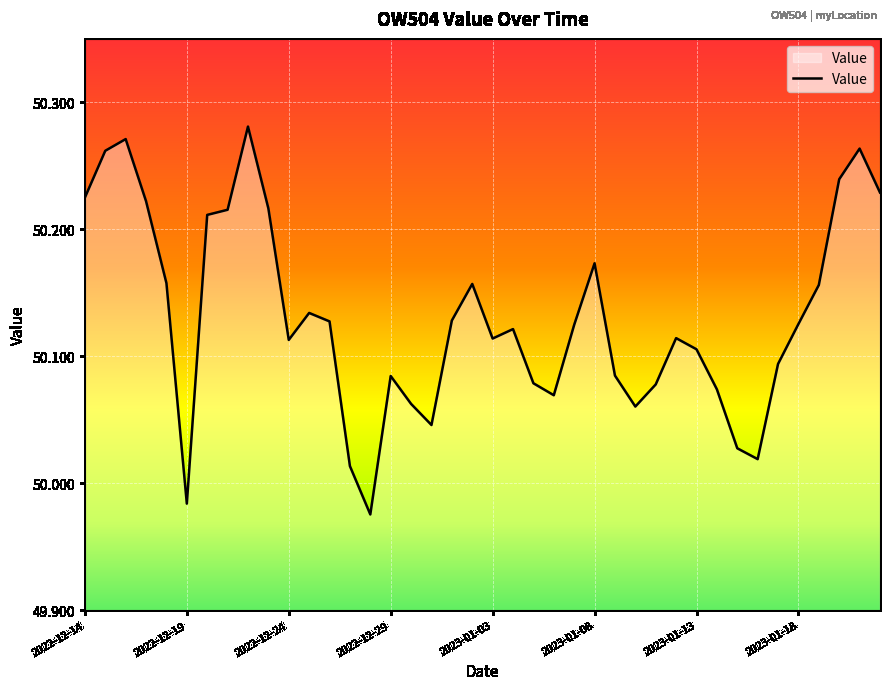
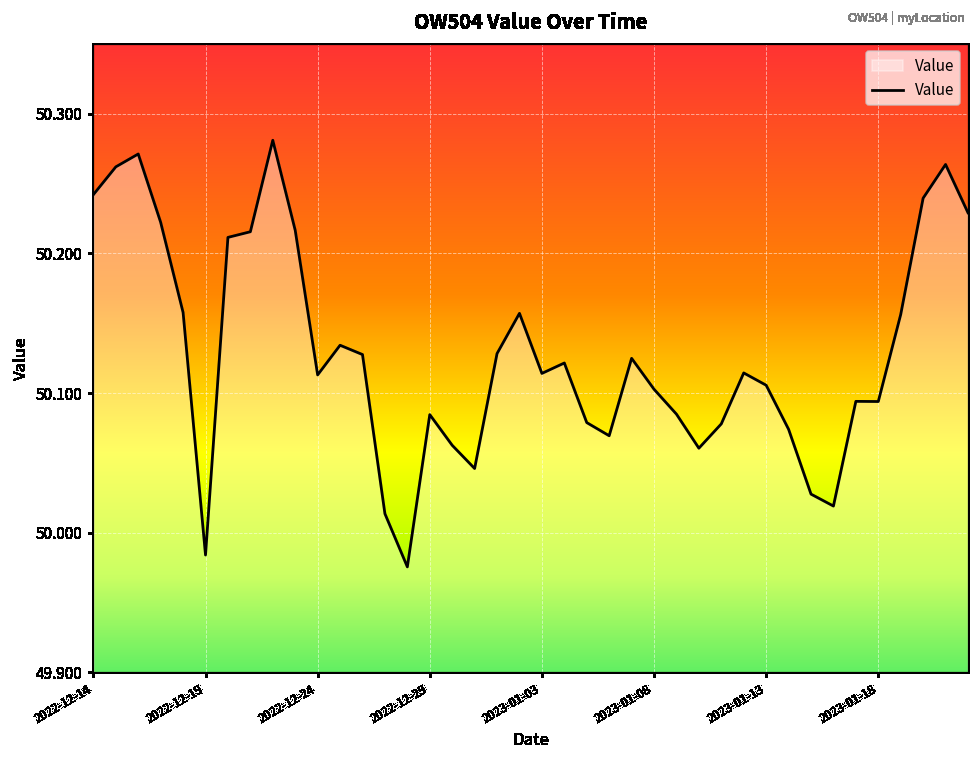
  {
-   "2022-12-14": 50.225,
+   "2022-12-14": 50.242,
    "2022-12-19": 49.984,
    "2022-12-24": 50.113,
    "2022-12-29": 50.085,
    "2023-01-03": 50.114,
-   "2023-01-08": 50.173,
+   "2023-01-08": 50.103,
    "2023-01-13": 50.106,
-   "2023-01-18": 50.125
+   "2023-01-18": 50.094
  }
